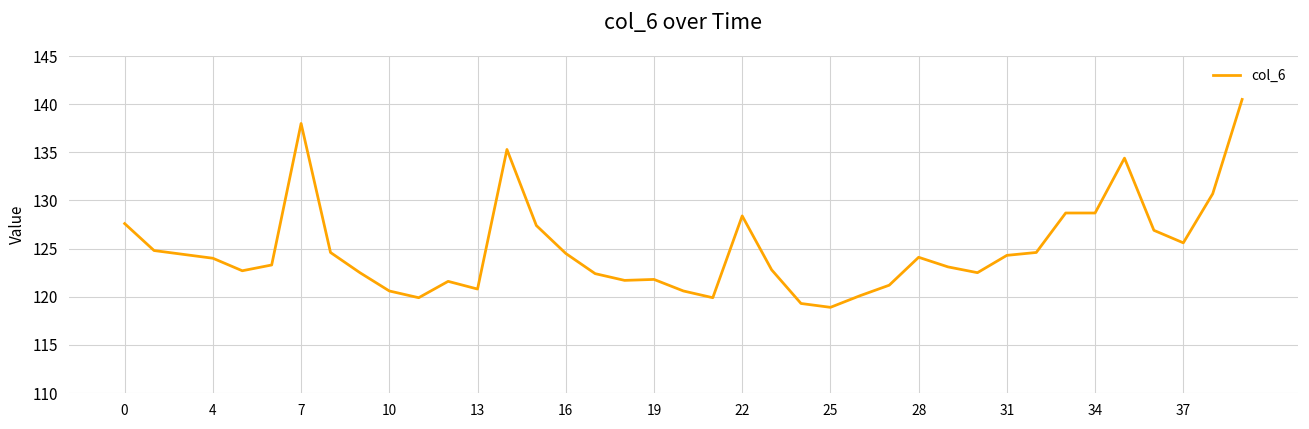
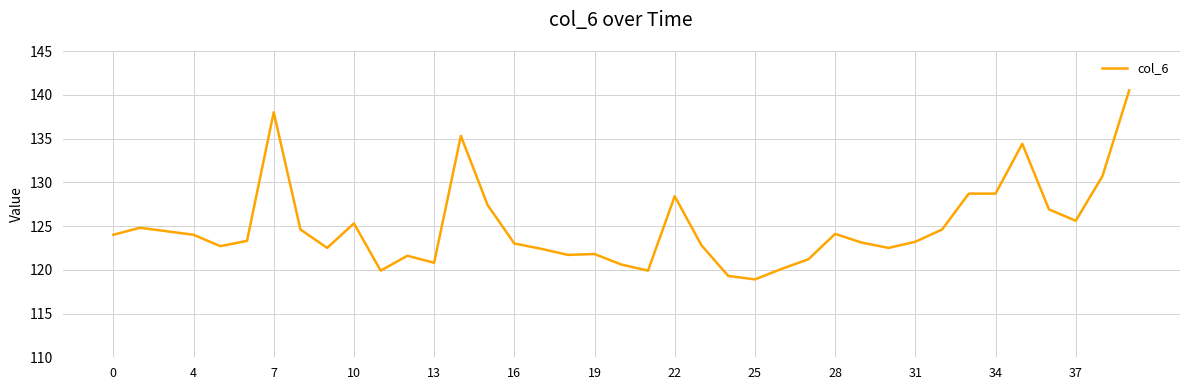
  {
-   "0": 128,
+   "0": 124,
    "4": 124,
    "7": 138,
-   "10": 121,
+   "10": 125,
    "13": 121,
-   "16": 125,
+   "16": 123,
    "19": 122,
    "22": 128,
    "25": 119,
    "28": 124,
-   "31": 124,
+   "31": 123,
    "34": 129,
    "37": 126
  }
